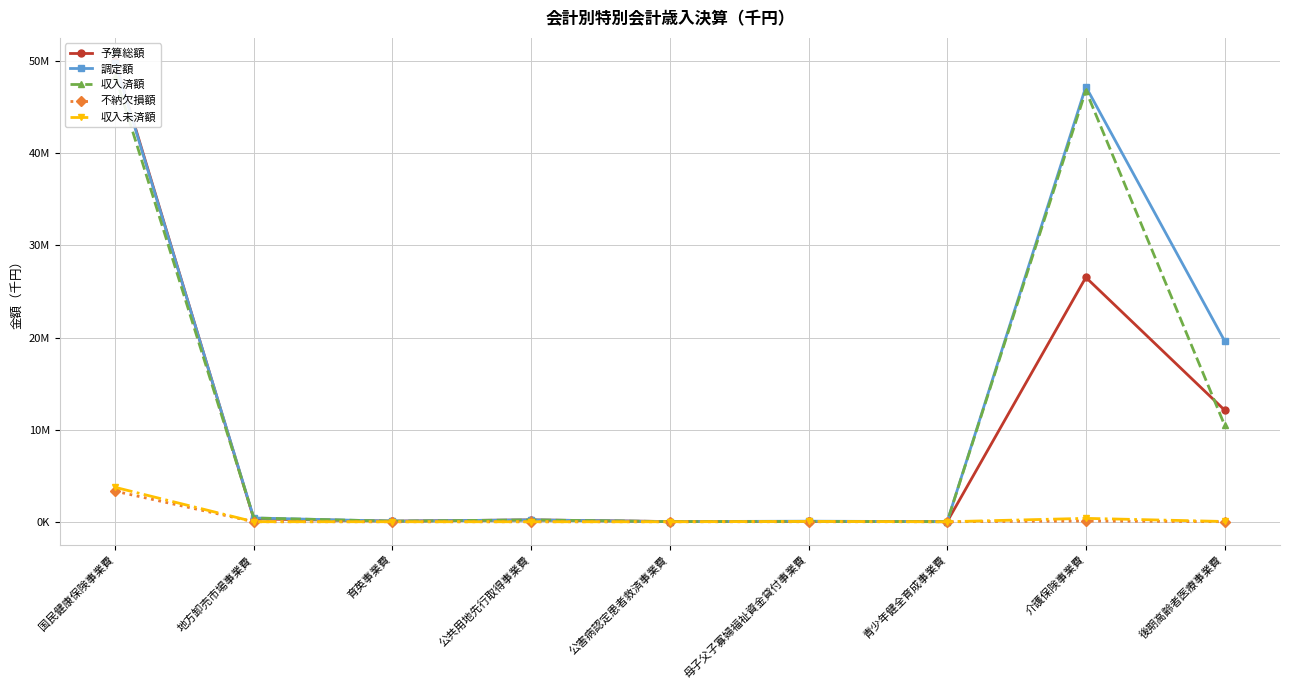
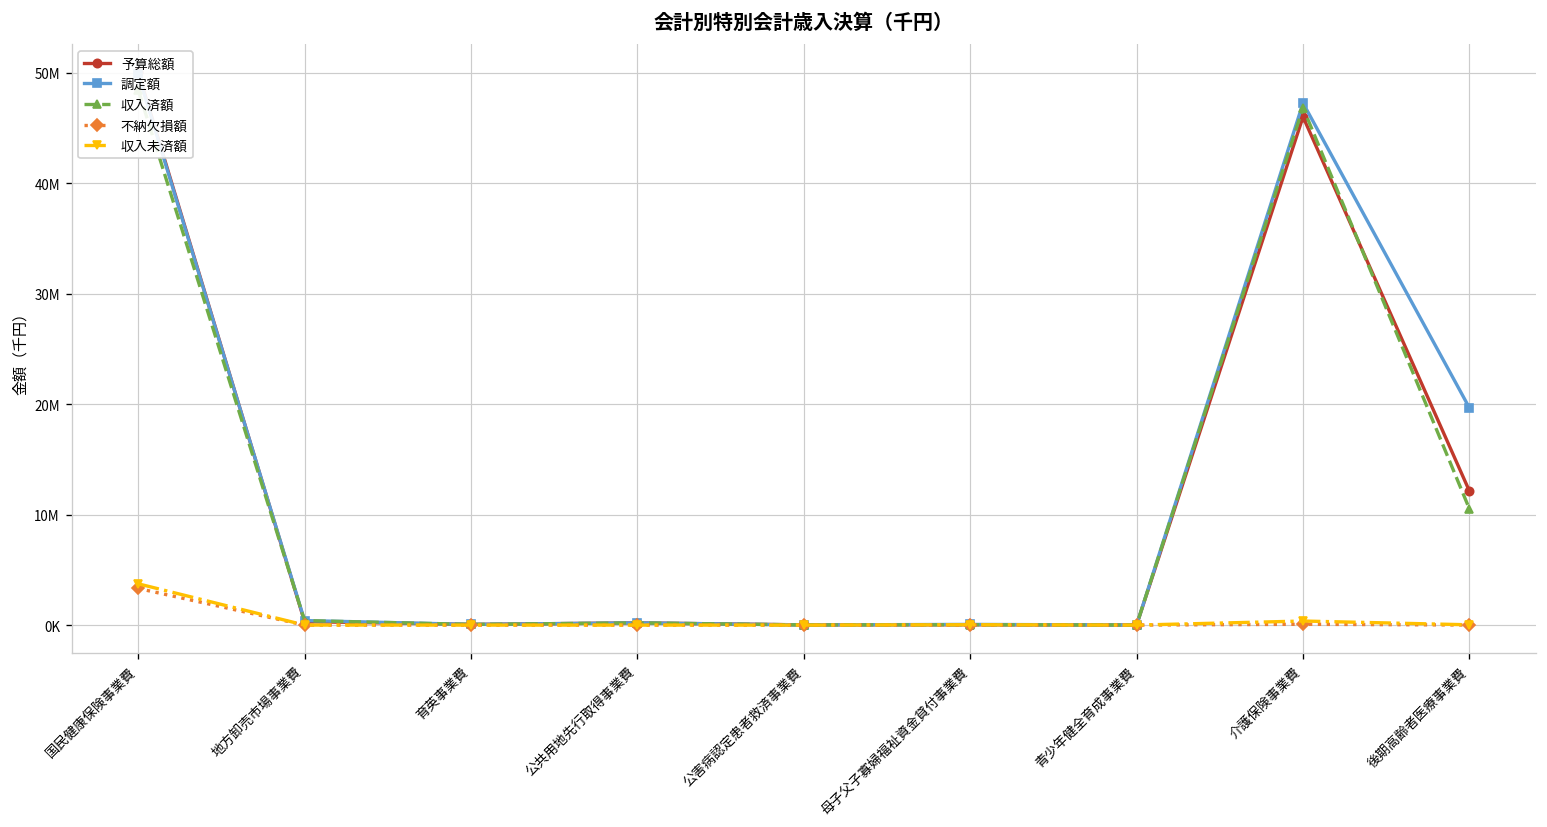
  {
    "予算総額": {
-     "介護保険事業費": 27000000,
+     "介護保険事業費": 46000000,
      "後期高齢者医療事業費": 12000000
    },
    "調定額": {
      "介護保険事業費": 47000000,
      "後期高齢者医療事業費": 20000000
    },
    "収入済額": {
      "介護保険事業費": 47000000,
      "後期高齢者医療事業費": 11000000
    },
    "不納欠損額": {
      "国民健康保険事業費": 3000000,
      "介護保険事業費": 0
    },
    "収入未済額": {
      "国民健康保険事業費": 4000000,
      "介護保険事業費": 0
    }
  }
